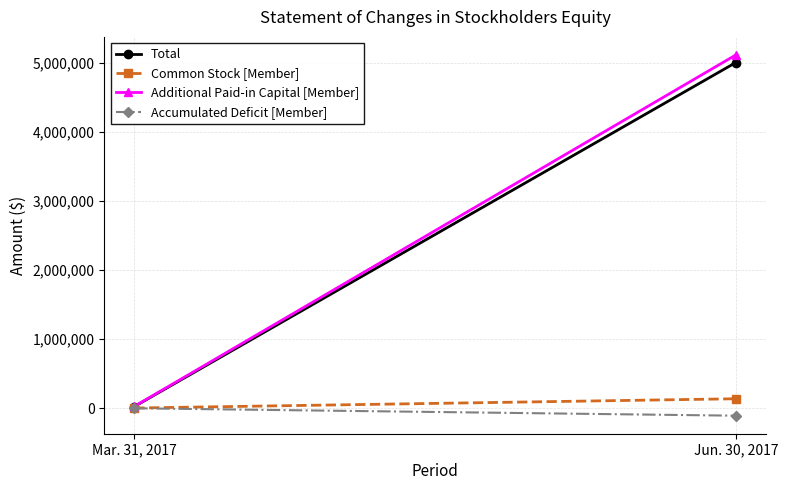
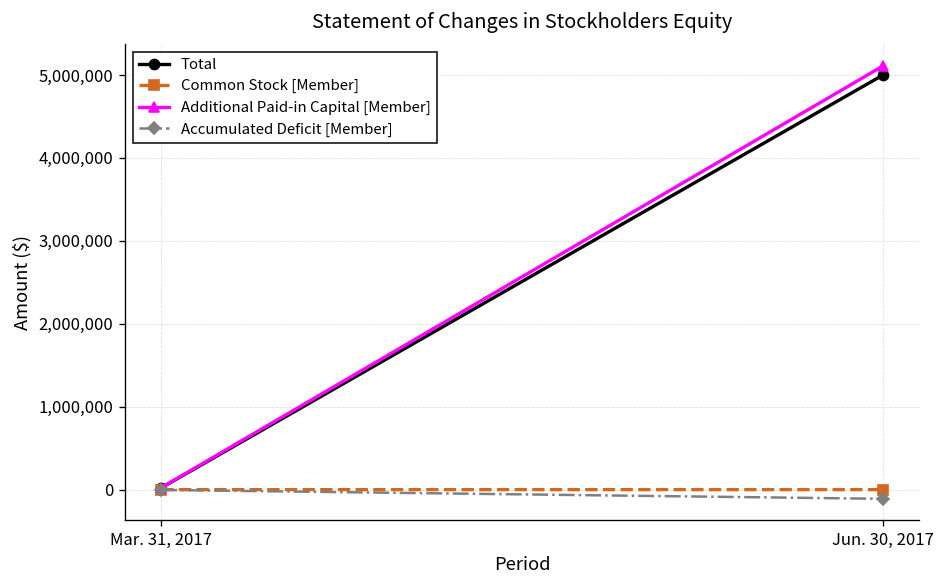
  {
    "Total": {
      "Jun. 30, 2017": "5,000,000"
    },
    "Common Stock [Member]": {
-     "Jun. 30, 2017": "100,000"
+     "Jun. 30, 2017": "0"
    },
    "Additional Paid-in Capital [Member]": {
      "Jun. 30, 2017": "5,100,000"
    },
    "Accumulated Deficit [Member]": {
      "Jun. 30, 2017": "-100,000"
    }
  }
